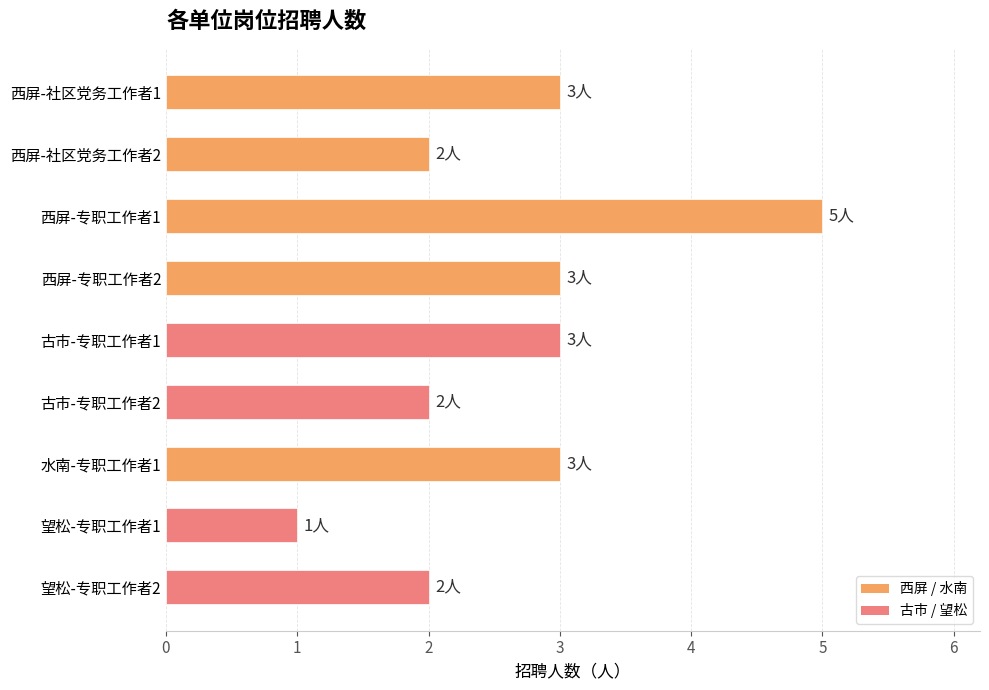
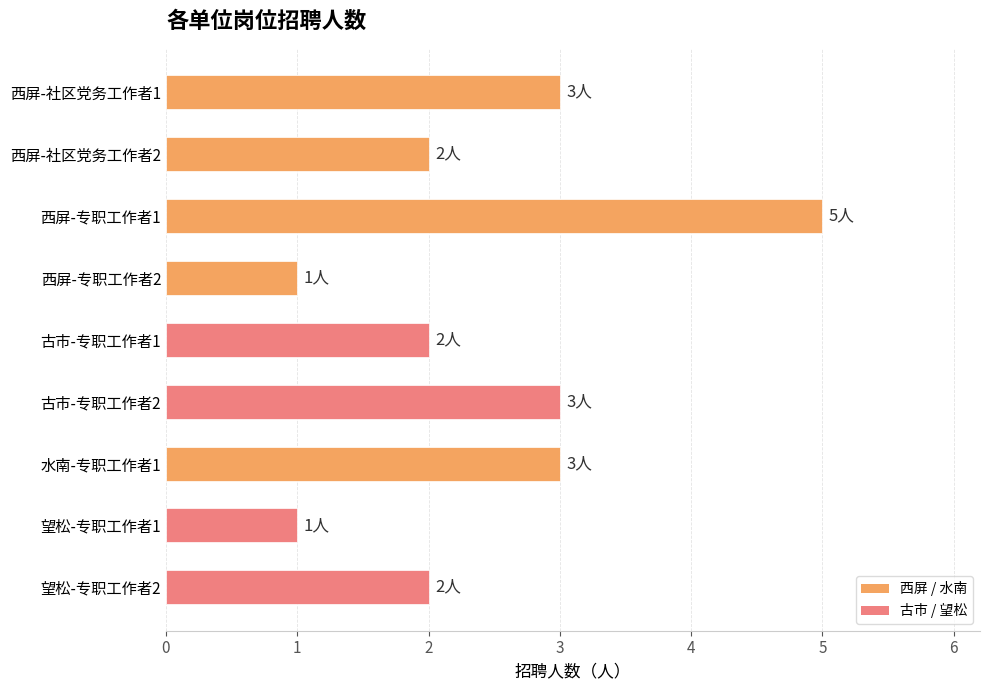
  {
    "西屏-社区党务工作者1": "3人",
    "西屏-社区党务工作者2": "2人",
    "西屏-专职工作者1": "5人",
-   "西屏-专职工作者2": "3人",
-   "古市-专职工作者1": "3人",
-   "古市-专职工作者2": "2人",
+   "西屏-专职工作者2": "1人",
+   "古市-专职工作者1": "2人",
+   "古市-专职工作者2": "3人",
    "水南-专职工作者1": "3人",
    "望松-专职工作者1": "1人",
    "望松-专职工作者2": "2人"
  }
